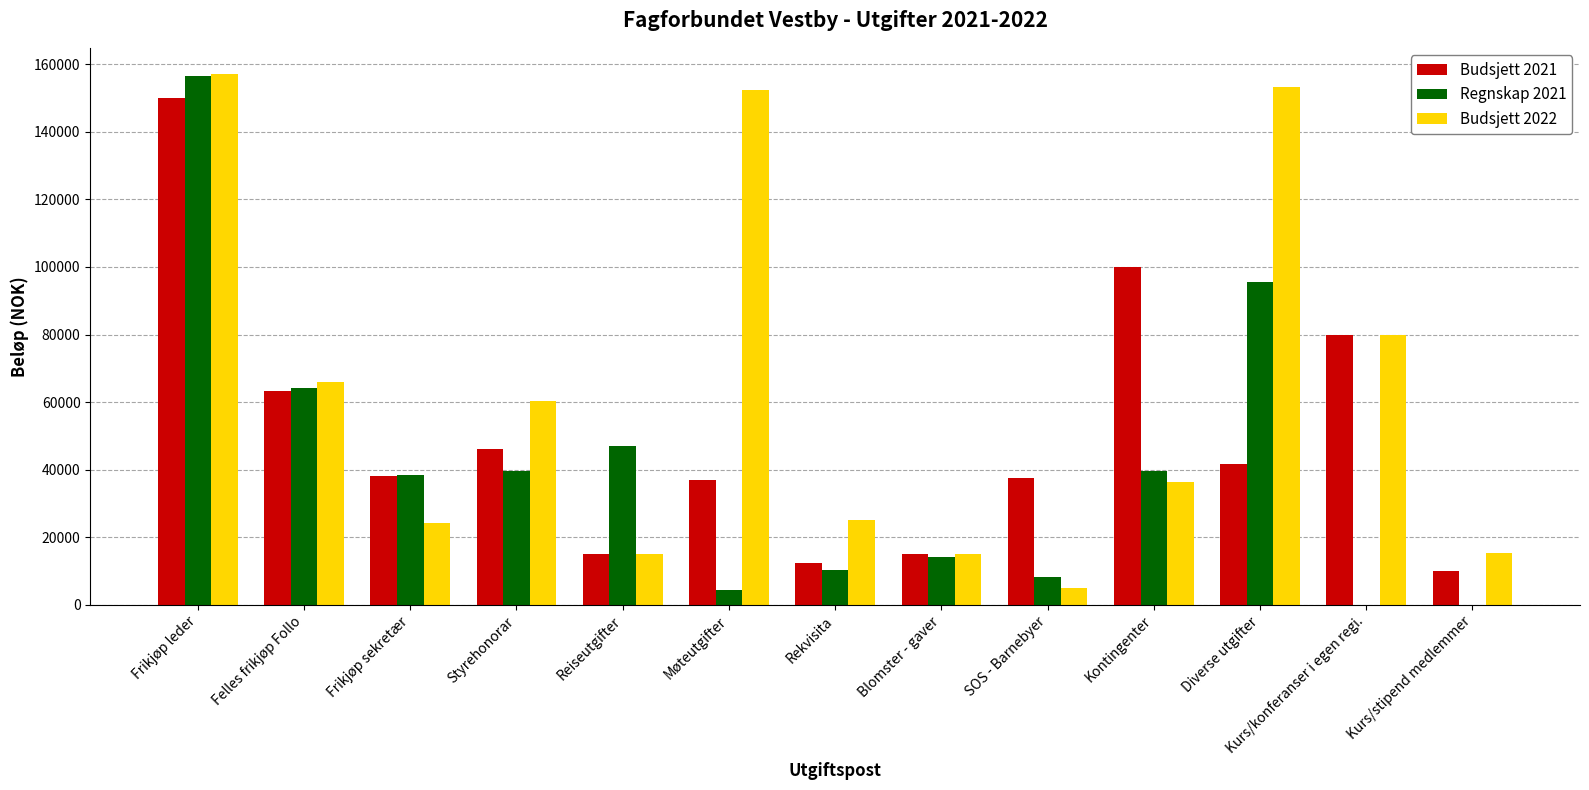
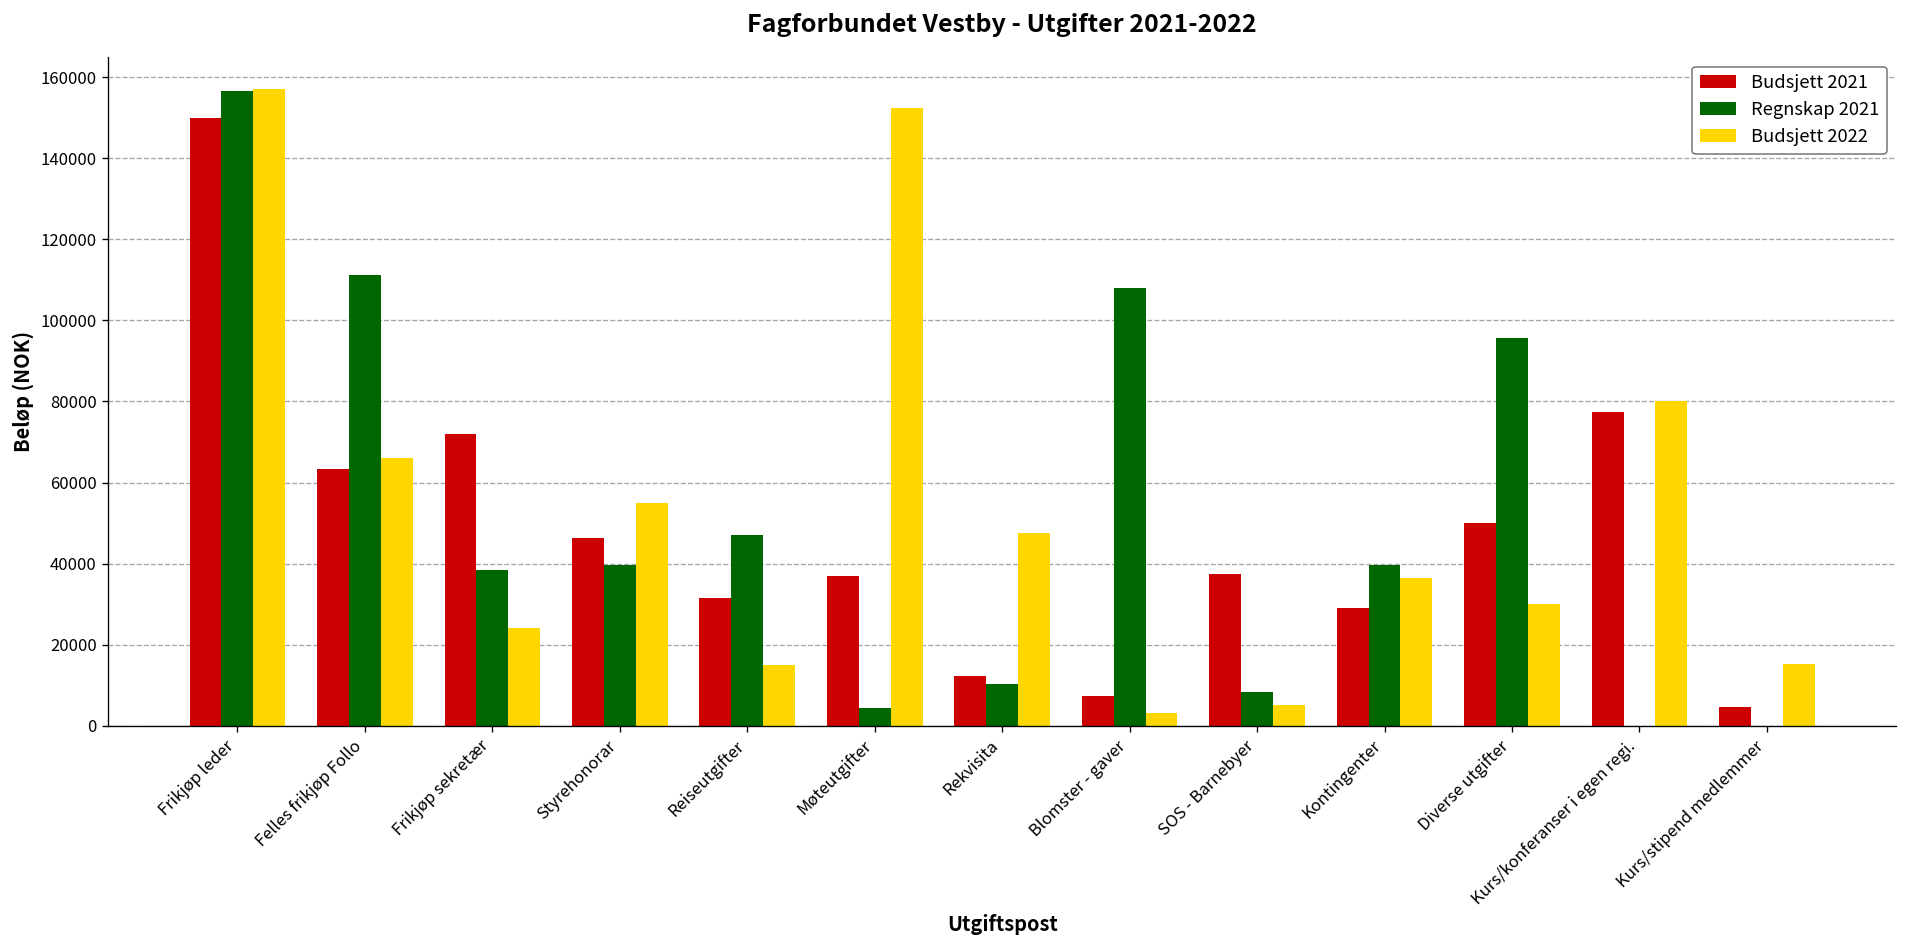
  {
    "Budsjett 2021": {
      "Frikjøp leder": 150000,
      "Felles frikjøp Follo": 63000,
-     "Frikjøp sekretær": 38000,
+     "Frikjøp sekretær": 72000,
      "Styrehonorar": 46000,
-     "Reiseutgifter": 15000,
+     "Reiseutgifter": 31000,
      "Møteutgifter": 37000,
      "Rekvisita": 12000,
-     "Blomster - gaver": 15000,
+     "Blomster - gaver": 7000,
      "SOS - Barnebyer": 38000,
-     "Kontingenter": 100000,
-     "Diverse utgifter": 42000,
-     "Kurs/konferanser i egen regi.": 80000,
-     "Kurs/stipend medlemmer": 10000
+     "Kontingenter": 29000,
+     "Diverse utgifter": 50000,
+     "Kurs/konferanser i egen regi.": 77000,
+     "Kurs/stipend medlemmer": 5000
    },
    "Regnskap 2021": {
      "Frikjøp leder": 156000,
-     "Felles frikjøp Follo": 64000,
+     "Felles frikjøp Follo": 111000,
      "Frikjøp sekretær": 38000,
      "Styrehonorar": 40000,
      "Reiseutgifter": 47000,
      "Møteutgifter": 4000,
      "Rekvisita": 10000,
-     "Blomster - gaver": 14000,
+     "Blomster - gaver": 108000,
      "SOS - Barnebyer": 8000,
      "Kontingenter": 40000,
      "Diverse utgifter": 96000,
      "Kurs/konferanser i egen regi.": 0,
      "Kurs/stipend medlemmer": 0
    },
    "Budsjett 2022": {
      "Frikjøp leder": 157000,
      "Felles frikjøp Follo": 66000,
      "Frikjøp sekretær": 24000,
-     "Styrehonorar": 60000,
+     "Styrehonorar": 55000,
      "Reiseutgifter": 15000,
      "Møteutgifter": 152000,
-     "Rekvisita": 25000,
-     "Blomster - gaver": 15000,
+     "Rekvisita": 47000,
+     "Blomster - gaver": 3000,
      "SOS - Barnebyer": 5000,
      "Kontingenter": 36000,
-     "Diverse utgifter": 153000,
+     "Diverse utgifter": 30000,
      "Kurs/konferanser i egen regi.": 80000,
      "Kurs/stipend medlemmer": 15000
    }
  }
